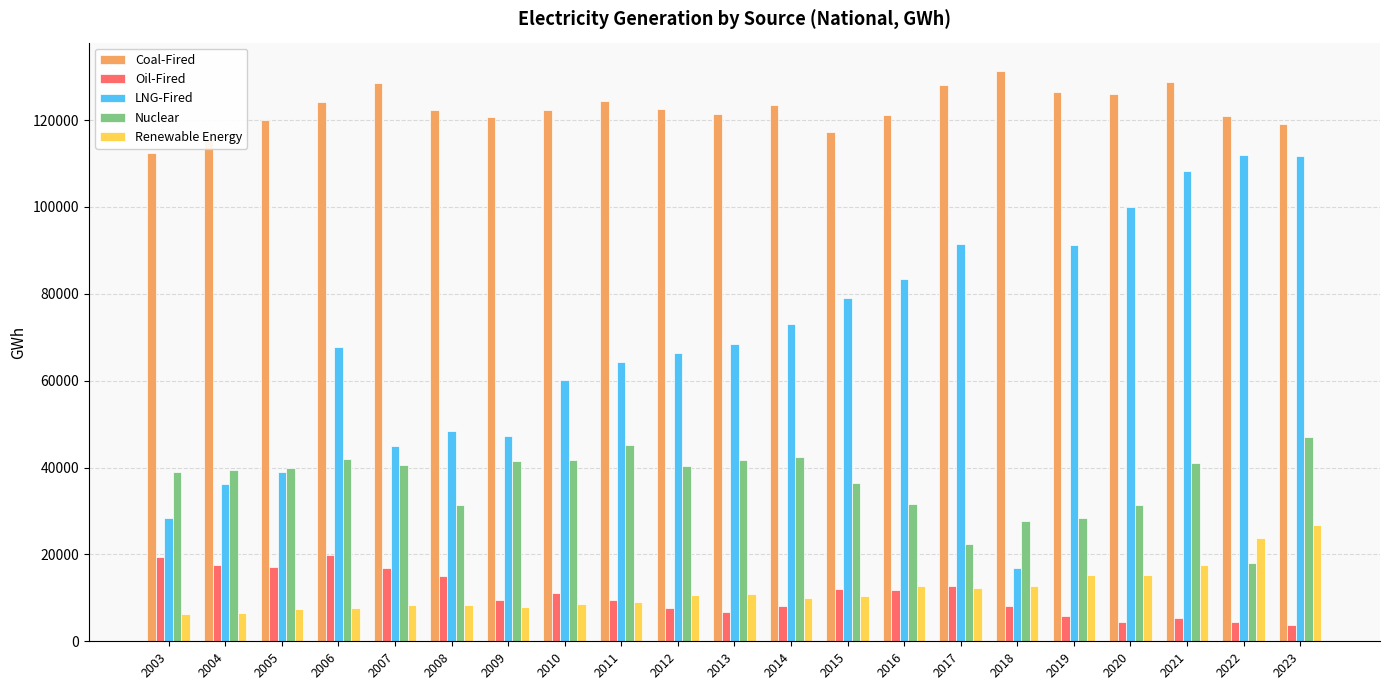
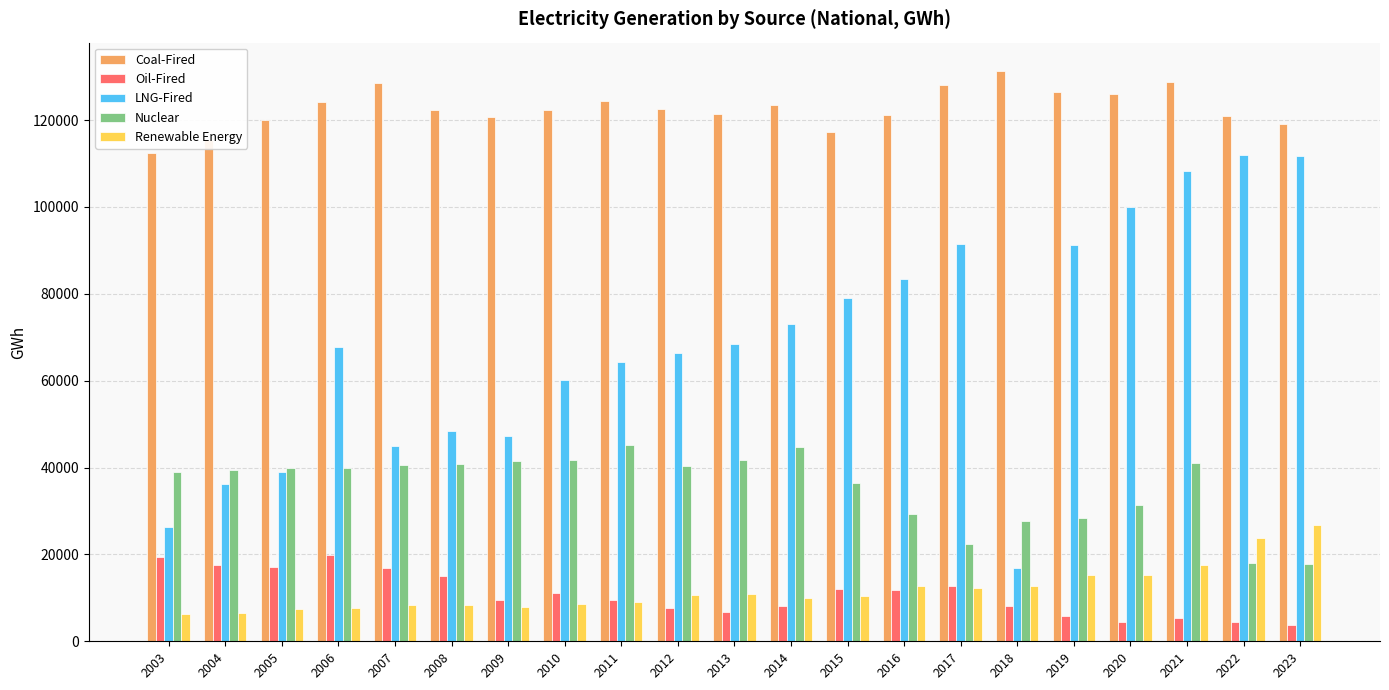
  {
    "LNG-Fired": {
-     "2003": 28000,
+     "2003": 26000,
      "2004": 36000,
      "2005": 39000,
      "2006": 68000,
      "2007": 45000,
      "2008": 49000,
      "2009": 47000,
      "2010": 60000,
      "2011": 64000,
      "2012": 66000,
      "2013": 68000,
      "2014": 73000,
      "2015": 79000,
      "2016": 83000,
      "2017": 91000,
      "2018": 17000,
      "2019": 91000,
      "2020": 100000,
      "2021": 108000,
      "2022": 112000,
      "2023": 112000
    },
    "Nuclear": {
      "2003": 39000,
      "2004": 39000,
      "2005": 40000,
-     "2006": 42000,
+     "2006": 40000,
      "2007": 41000,
-     "2008": 31000,
+     "2008": 41000,
      "2009": 42000,
      "2010": 42000,
      "2011": 45000,
      "2012": 40000,
      "2013": 42000,
-     "2014": 42000,
+     "2014": 45000,
      "2015": 36000,
-     "2016": 32000,
+     "2016": 29000,
      "2017": 22000,
      "2018": 28000,
      "2019": 28000,
      "2020": 31000,
      "2021": 41000,
      "2022": 18000,
-     "2023": 47000
+     "2023": 18000
    }
  }
